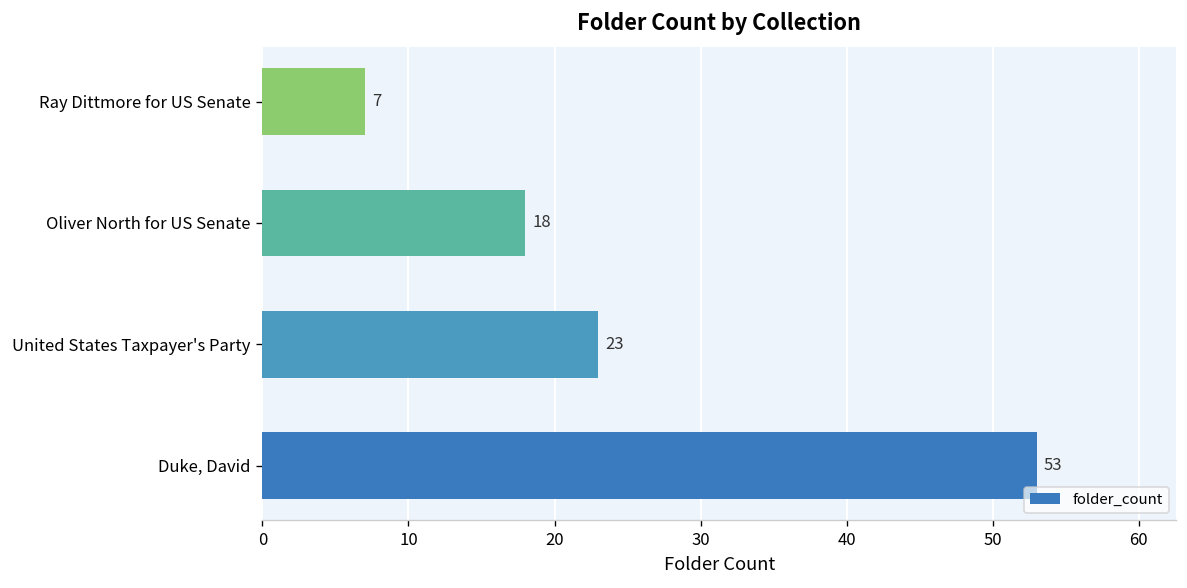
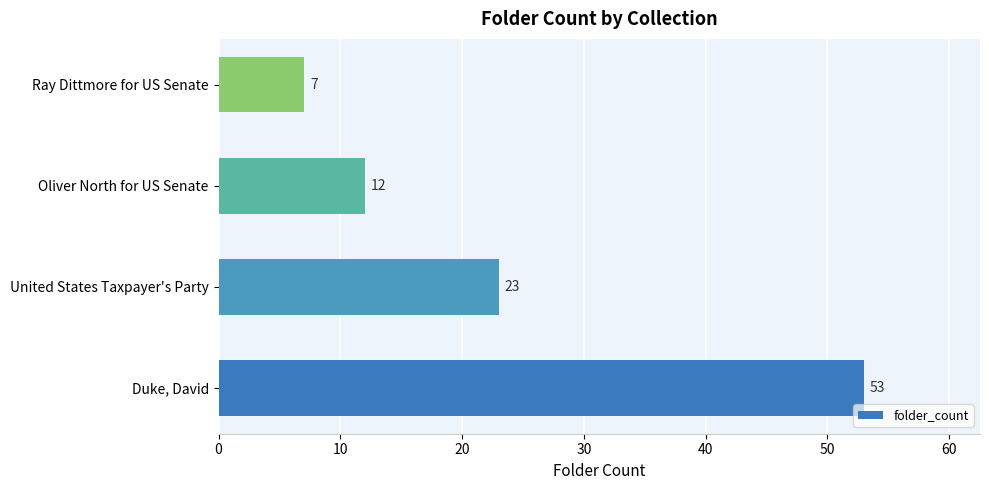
  {
    "Ray Dittmore for US Senate": 7,
-   "Oliver North for US Senate": 18,
+   "Oliver North for US Senate": 12,
    "United States Taxpayer's Party": 23,
    "Duke, David": 53
  }
